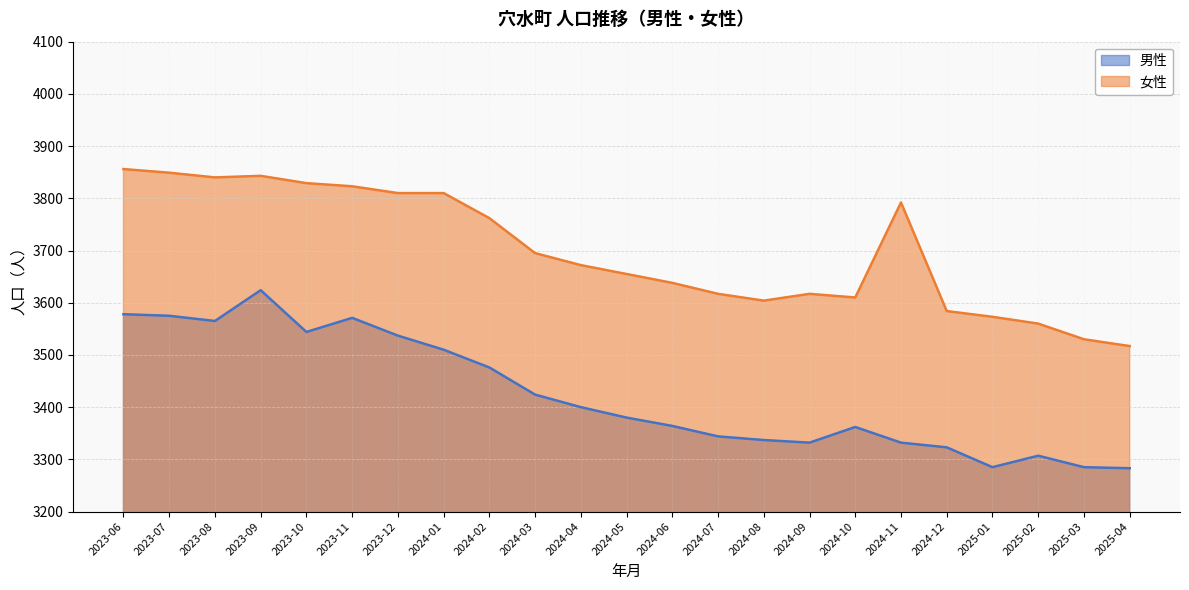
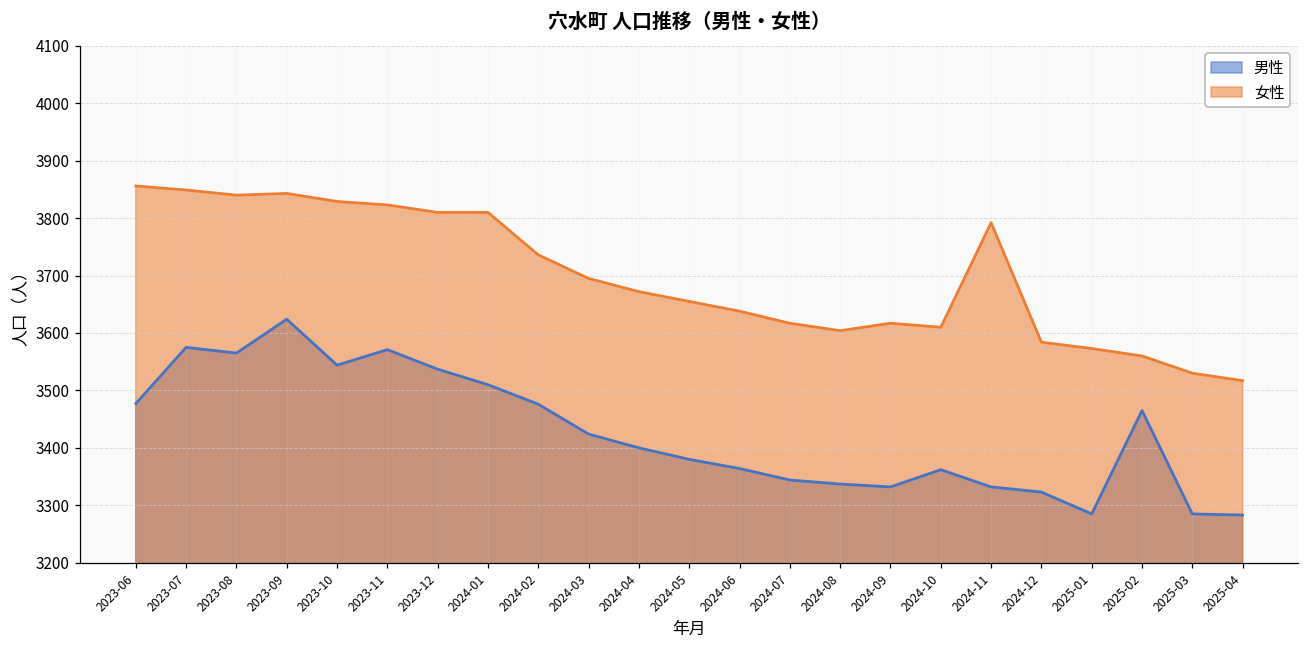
  {
    "男性": {
-     "2023-06": 3580,
+     "2023-06": 3480,
      "2023-07": 3580,
      "2023-08": 3570,
      "2023-09": 3620,
      "2023-10": 3540,
      "2023-11": 3570,
      "2023-12": 3540,
      "2024-01": 3510,
      "2024-02": 3480,
      "2024-03": 3420,
      "2024-04": 3400,
      "2024-05": 3380,
      "2024-06": 3360,
      "2024-07": 3340,
      "2024-08": 3340,
      "2024-09": 3330,
      "2024-10": 3360,
      "2024-11": 3330,
      "2024-12": 3320,
      "2025-01": 3290,
-     "2025-02": 3310,
+     "2025-02": 3470,
      "2025-03": 3290,
      "2025-04": 3280
    },
    "女性": {
      "2023-06": 3860,
      "2023-07": 3850,
      "2023-08": 3840,
      "2023-09": 3840,
      "2023-10": 3830,
      "2023-11": 3820,
      "2023-12": 3810,
      "2024-01": 3810,
-     "2024-02": 3760,
+     "2024-02": 3740,
      "2024-03": 3700,
      "2024-04": 3670,
      "2024-05": 3660,
      "2024-06": 3640,
      "2024-07": 3620,
      "2024-08": 3600,
      "2024-09": 3620,
      "2024-10": 3610,
      "2024-11": 3790,
      "2024-12": 3580,
      "2025-01": 3570,
      "2025-02": 3560,
      "2025-03": 3530,
      "2025-04": 3520
    }
  }
